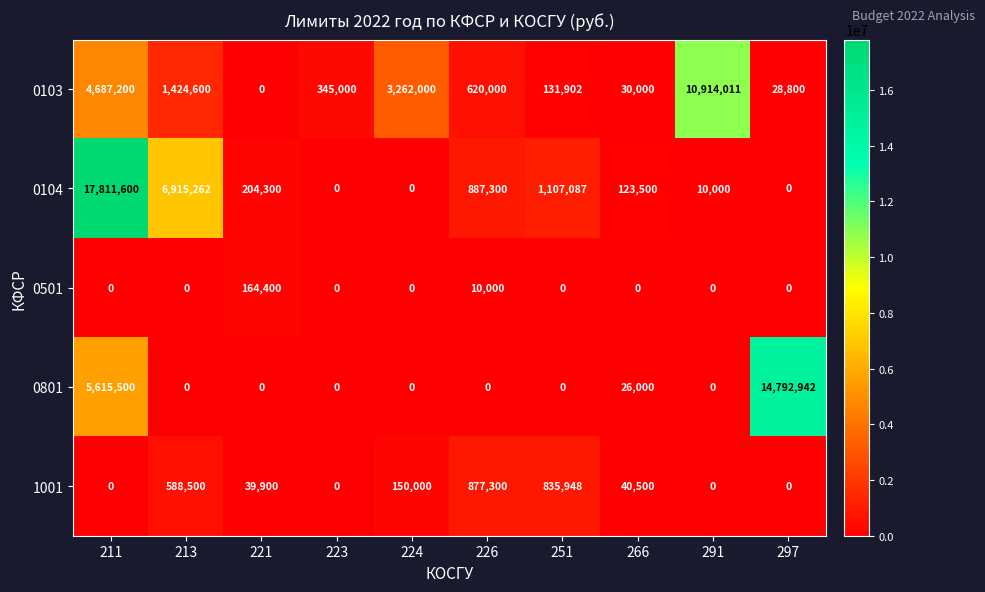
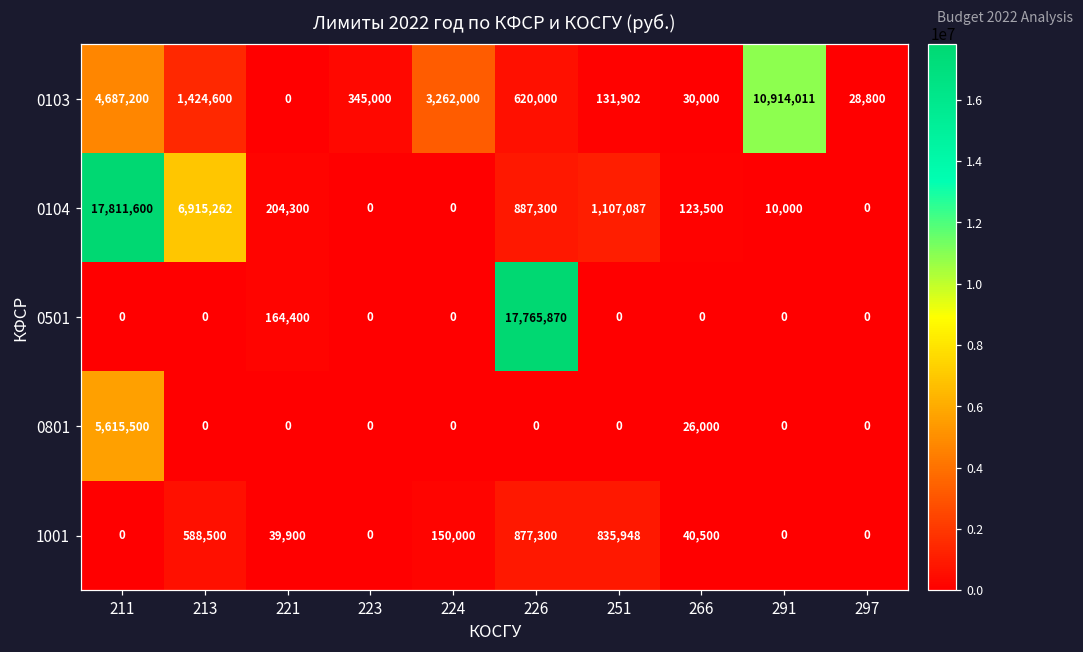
  {
    "0103": {
      "211": "4,687,200",
      "213": "1,424,600",
      "221": "0",
      "223": "345,000",
      "224": "3,262,000",
      "226": "620,000",
      "251": "131,902",
      "266": "30,000",
      "291": "10,914,011",
      "297": "28,800"
    },
    "0104": {
      "211": "17,811,600",
      "213": "6,915,262",
      "221": "204,300",
      "223": "0",
      "224": "0",
      "226": "887,300",
      "251": "1,107,087",
      "266": "123,500",
      "291": "10,000",
      "297": "0"
    },
    "0501": {
      "211": "0",
      "213": "0",
      "221": "164,400",
      "223": "0",
      "224": "0",
-     "226": "10,000",
+     "226": "17,765,870",
      "251": "0",
      "266": "0",
      "291": "0",
      "297": "0"
    },
    "0801": {
      "211": "5,615,500",
      "213": "0",
      "221": "0",
      "223": "0",
      "224": "0",
      "226": "0",
      "251": "0",
      "266": "26,000",
      "291": "0",
-     "297": "14,792,942"
+     "297": "0"
    },
    "1001": {
      "211": "0",
      "213": "588,500",
      "221": "39,900",
      "223": "0",
      "224": "150,000",
      "226": "877,300",
      "251": "835,948",
      "266": "40,500",
      "291": "0",
      "297": "0"
    }
  }
